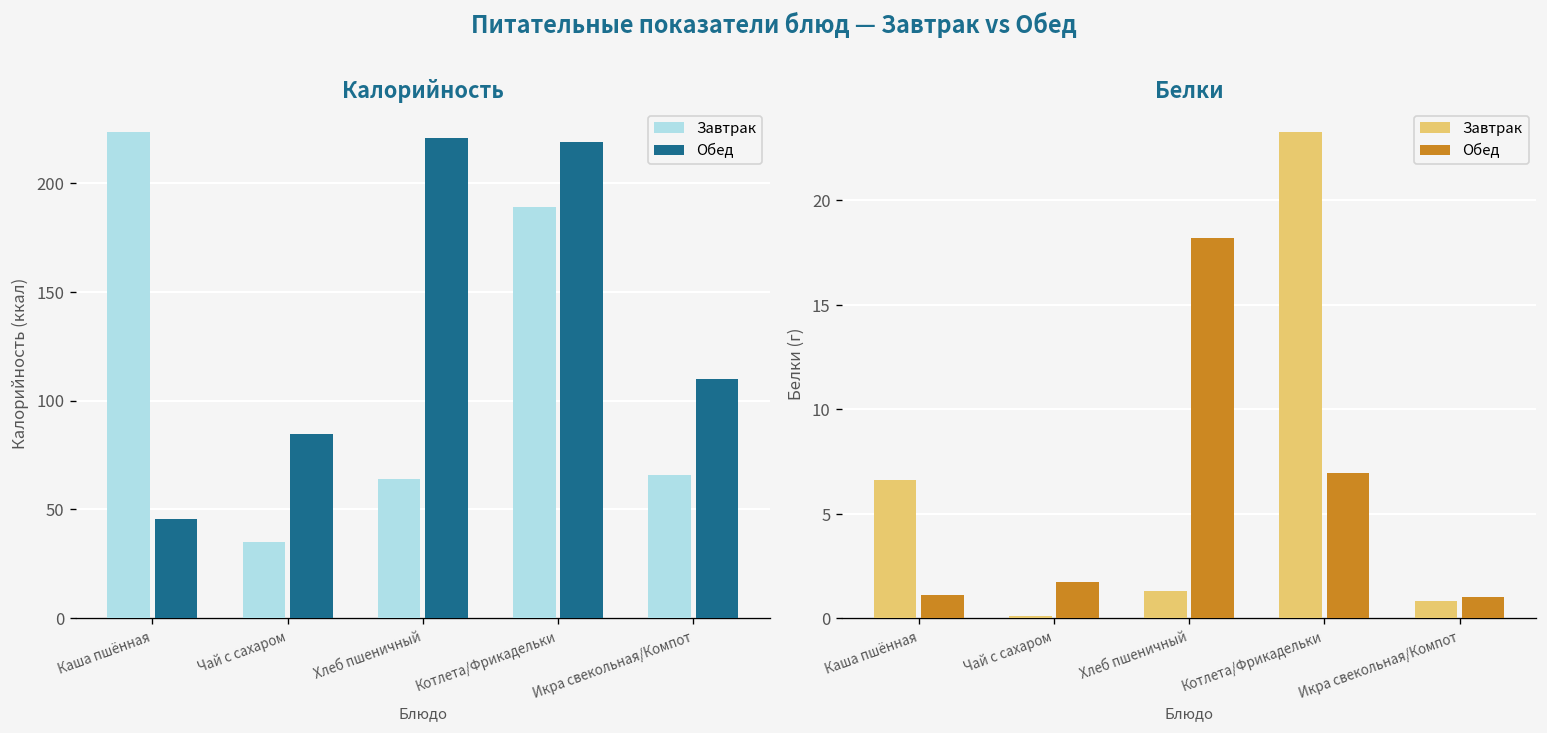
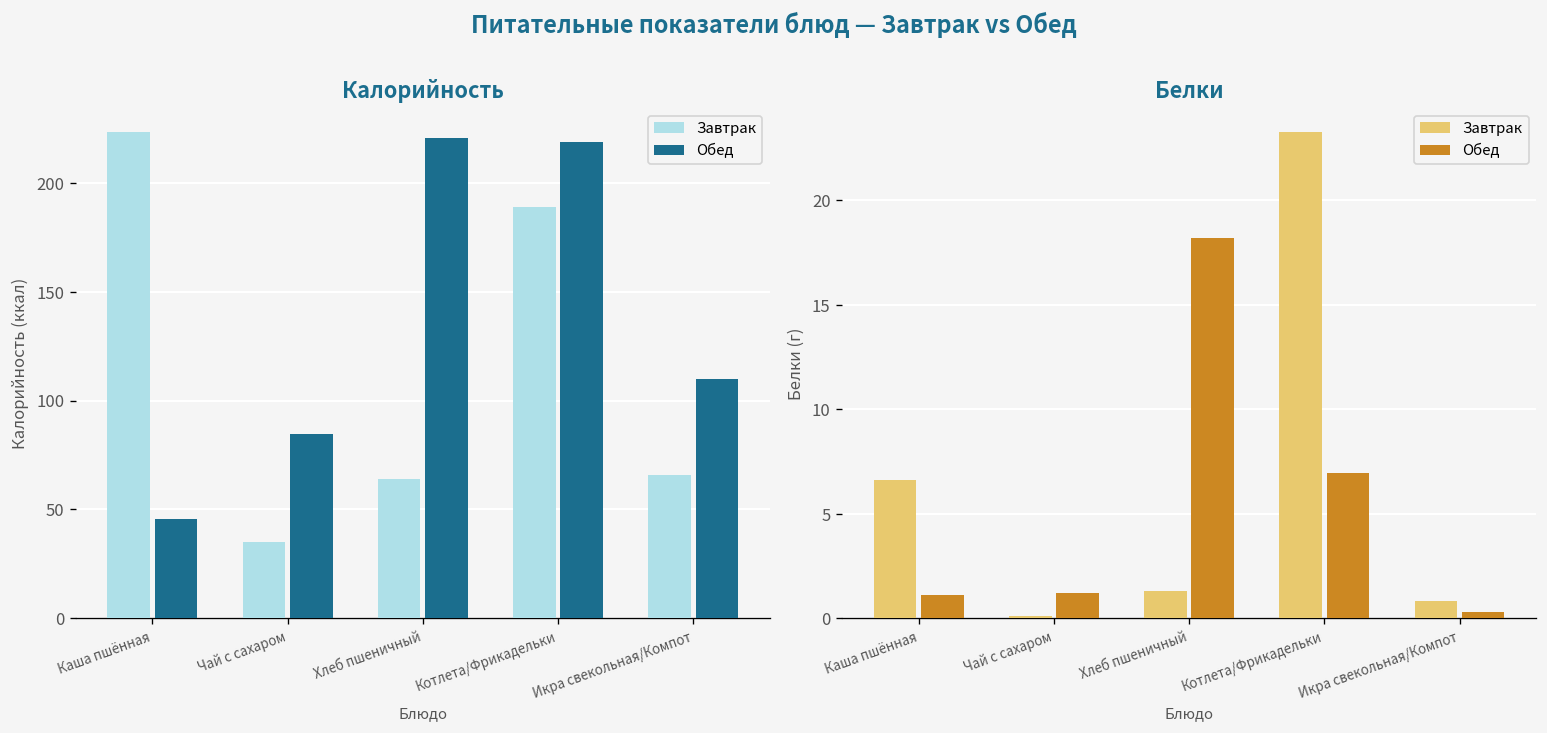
  {
    "Белки": {
      "Завтрак": {
        "Каша пшённая": 6.6,
        "Хлеб пшеничный": 1.3,
        "Котлета/Фрикадельки": 23.3,
        "Икра свекольная/Компот": 0.8
      },
      "Обед": {
        "Каша пшённая": 1.1,
-       "Чай с сахаром": 1.8,
+       "Чай с сахаром": 1.2,
        "Хлеб пшеничный": 18.2,
        "Котлета/Фрикадельки": 7.0,
-       "Икра свекольная/Компот": 1.0
+       "Икра свекольная/Компот": 0.3
      }
    }
  }
